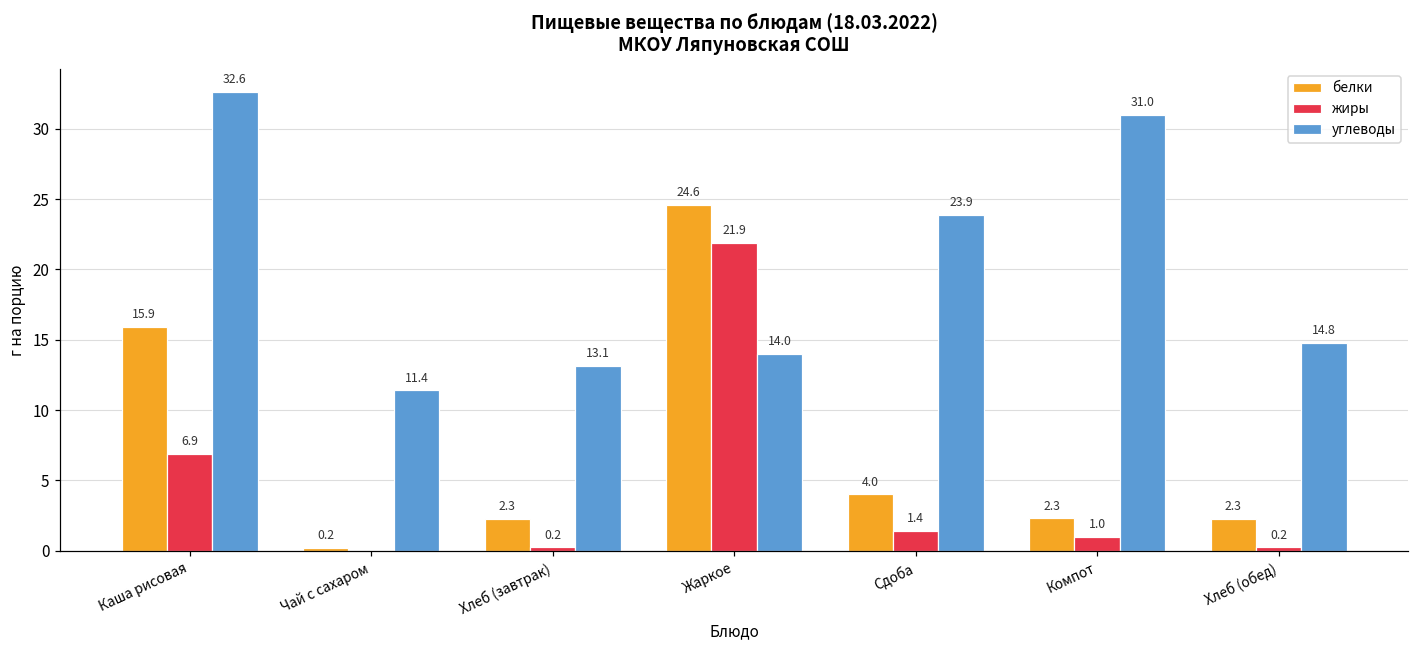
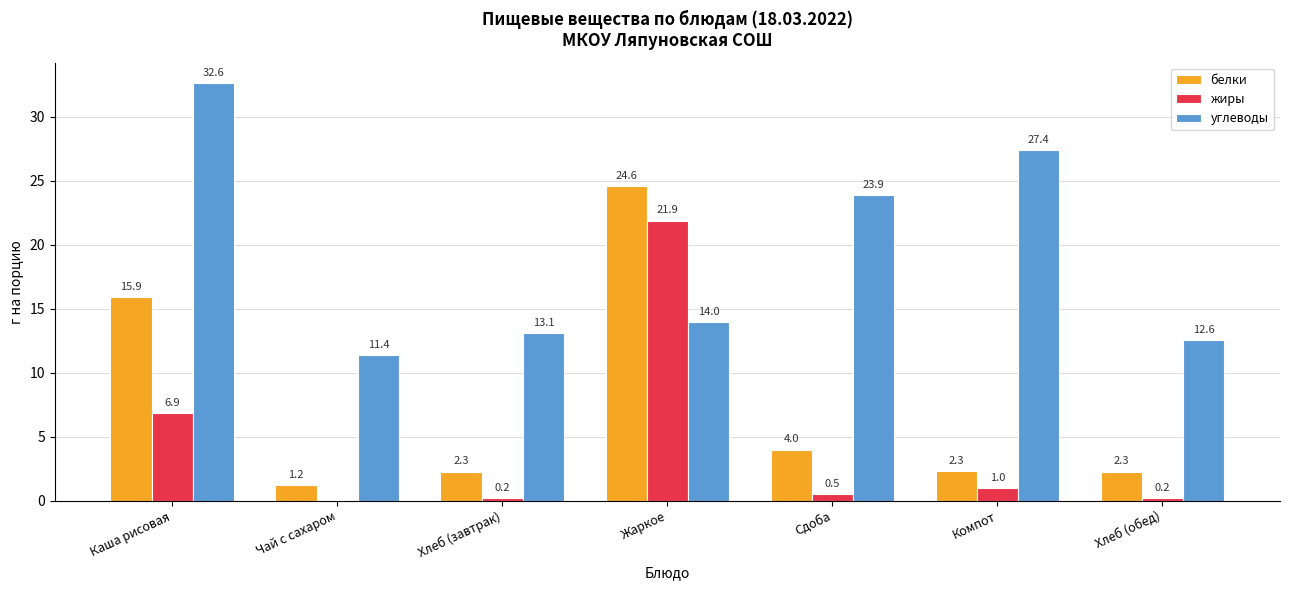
  {
    "белки": {
      "Каша рисовая": 15.9,
-     "Чай с сахаром": 0.2,
+     "Чай с сахаром": 1.2,
      "Хлеб (завтрак)": 2.3,
      "Жаркое": 24.6,
      "Сдоба": 4.0,
      "Компот": 2.3,
      "Хлеб (обед)": 2.3
    },
    "жиры": {
      "Каша рисовая": 6.9,
      "Хлеб (завтрак)": 0.2,
      "Жаркое": 21.9,
-     "Сдоба": 1.4,
+     "Сдоба": 0.5,
      "Компот": 1.0,
      "Хлеб (обед)": 0.2
    },
    "углеводы": {
      "Каша рисовая": 32.6,
      "Чай с сахаром": 11.4,
      "Хлеб (завтрак)": 13.1,
      "Жаркое": 14.0,
      "Сдоба": 23.9,
-     "Компот": 31.0,
-     "Хлеб (обед)": 14.8
+     "Компот": 27.4,
+     "Хлеб (обед)": 12.6
    }
  }
